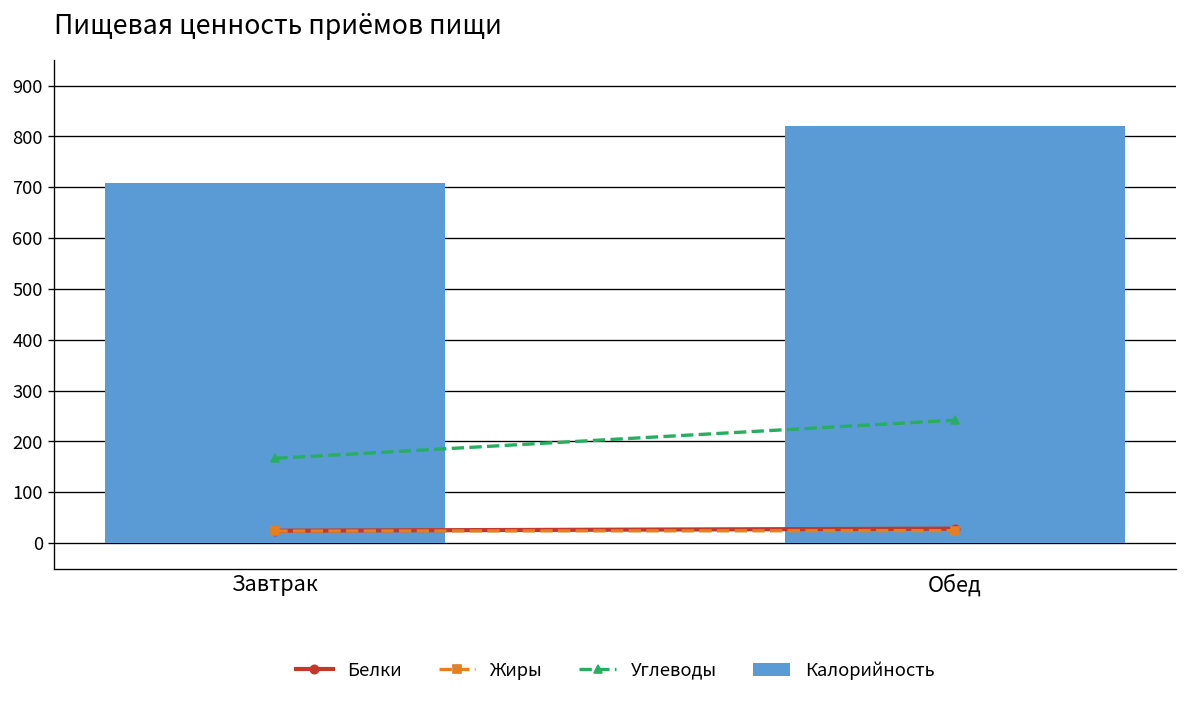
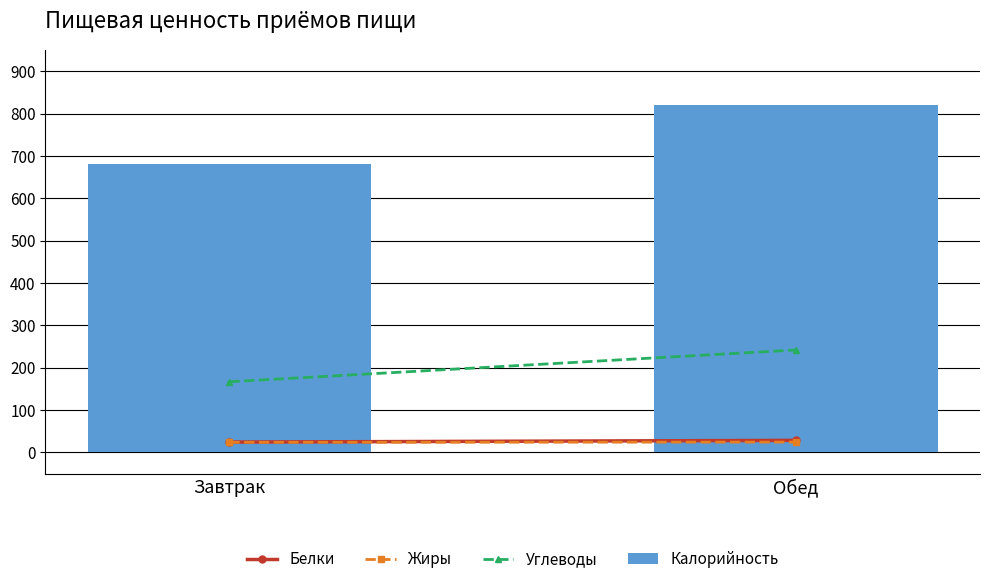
  {
    "Калорийность": {
-     "Завтрак": 710,
+     "Завтрак": 680,
      "Обед": 820
    },
    "Углеводы": {
      "Завтрак": 170,
      "Обед": 240
    }
  }
